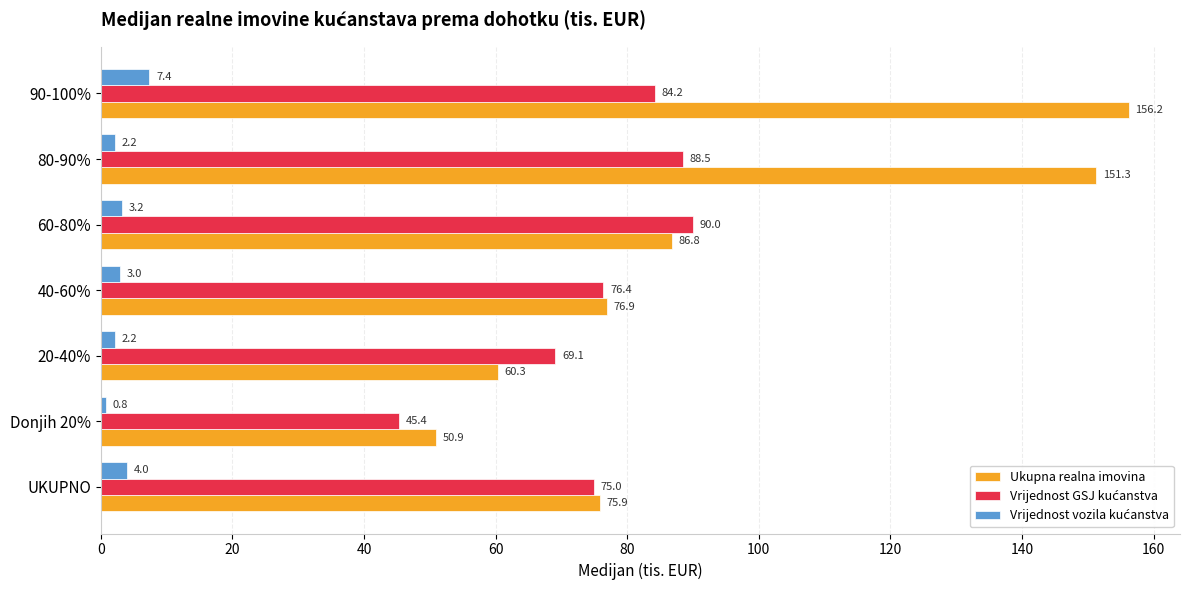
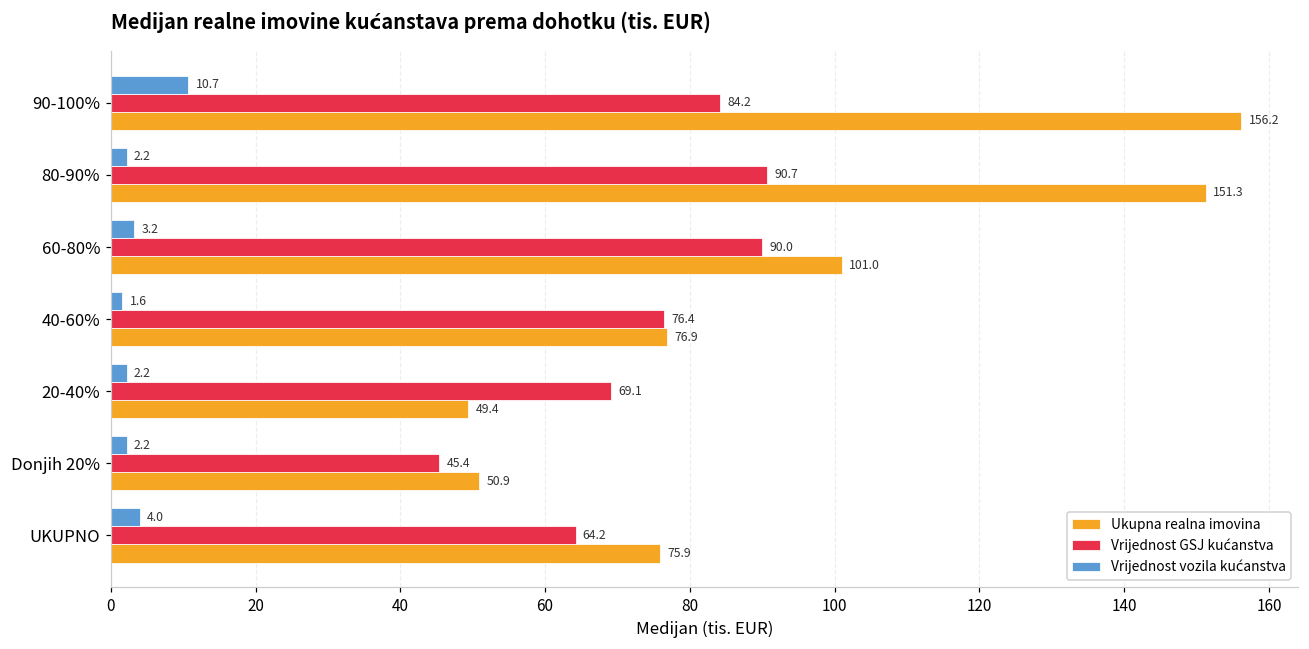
  {
    "Ukupna realna imovina": {
      "90-100%": 156.2,
      "80-90%": 151.3,
-     "60-80%": 86.8,
+     "60-80%": 101.0,
      "40-60%": 76.9,
-     "20-40%": 60.3,
+     "20-40%": 49.4,
      "Donjih 20%": 50.9,
      "UKUPNO": 75.9
    },
    "Vrijednost GSJ kućanstva": {
      "90-100%": 84.2,
-     "80-90%": 88.5,
+     "80-90%": 90.7,
      "60-80%": 90.0,
      "40-60%": 76.4,
      "20-40%": 69.1,
      "Donjih 20%": 45.4,
-     "UKUPNO": 75.0
+     "UKUPNO": 64.2
    },
    "Vrijednost vozila kućanstva": {
-     "90-100%": 7.4,
+     "90-100%": 10.7,
      "80-90%": 2.2,
      "60-80%": 3.2,
-     "40-60%": 3.0,
+     "40-60%": 1.6,
      "20-40%": 2.2,
-     "Donjih 20%": 0.8,
+     "Donjih 20%": 2.2,
      "UKUPNO": 4.0
    }
  }
